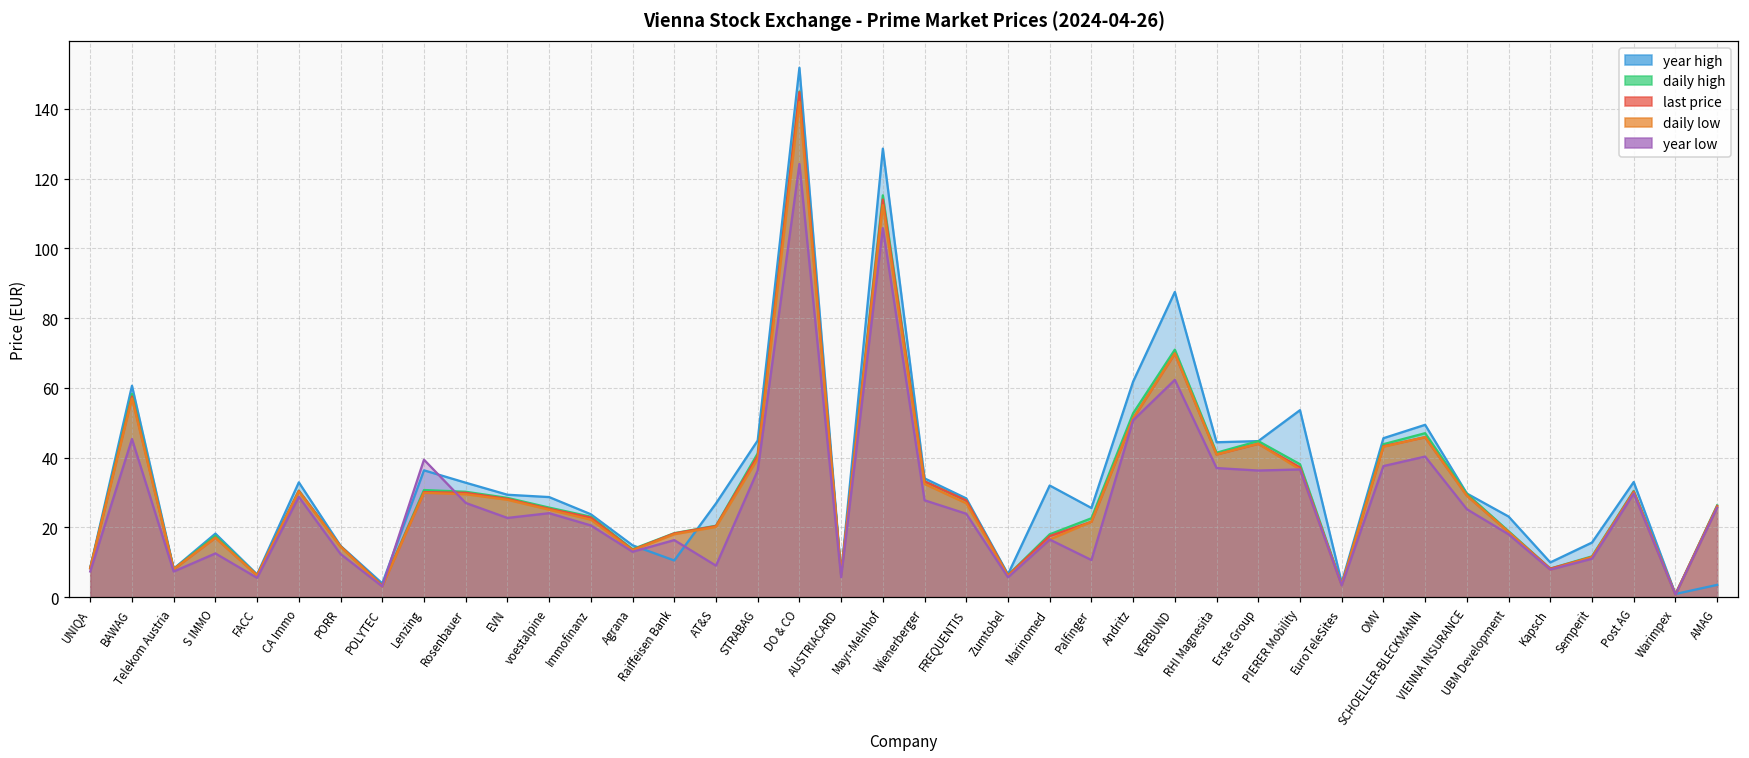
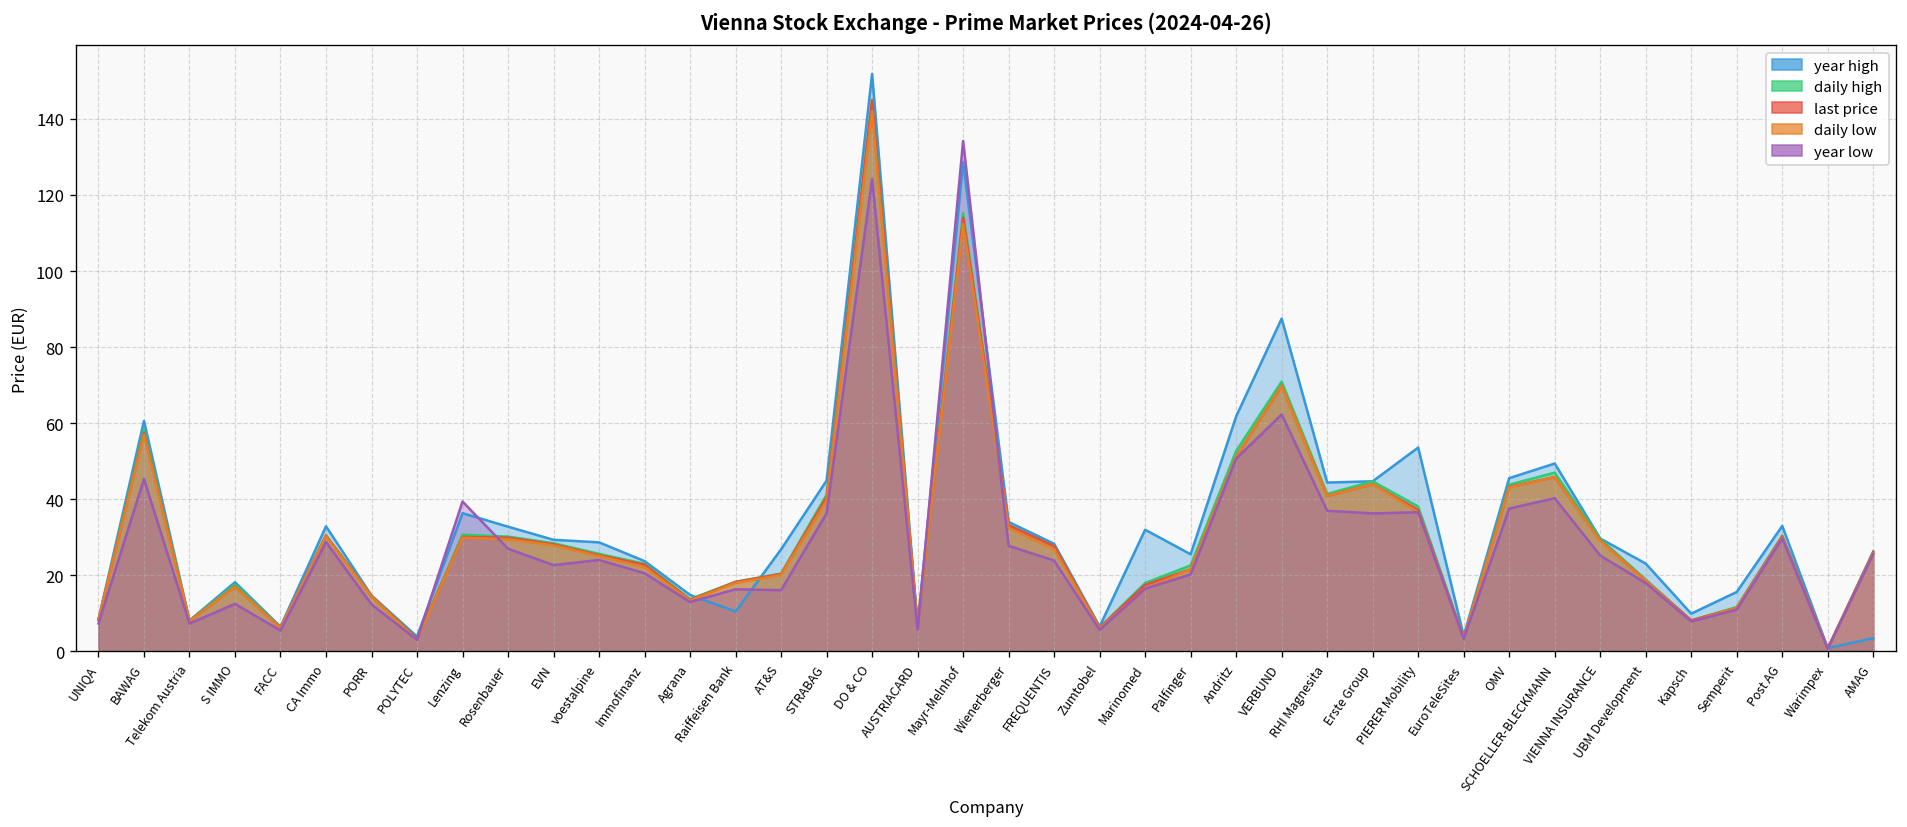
  {
    "year high": {
      "BAWAG": 61,
      "CA Immo": 33,
      "Lenzing": 36,
      "Rosenbauer": 33,
      "EVN": 29,
      "voestalpine": 29,
      "Agrana": 15,
      "Raiffeisen Bank": 11,
      "AT&S": 27,
      "STRABAG": 45,
      "DO & CO": 152,
      "Mayr-Melnhof": 129,
      "Wienerberger": 34,
      "Marinomed": 32,
      "Palfinger": 26,
      "Andritz": 62,
      "VERBUND": 88,
      "RHI Magnesita": 44,
      "PIERER Mobility": 54,
      "OMV": 46,
      "SCHOELLER-BLECKMANN": 49,
      "UBM Development": 23,
      "Kapsch": 10,
      "Semperit": 16,
      "Post AG": 33,
      "AMAG": 4
    },
    "daily high": {
      "Mayr-Melnhof": 115,
      "Palfinger": 23,
      "Andritz": 53,
      "VERBUND": 71,
      "PIERER Mobility": 38,
      "SCHOELLER-BLECKMANN": 47
    },
    "year low": {
      "UNIQA": 7,
      "BAWAG": 45,
      "S IMMO": 13,
      "CA Immo": 29,
      "PORR": 12,
      "Lenzing": 39,
      "Rosenbauer": 27,
      "EVN": 23,
      "voestalpine": 24,
      "Immofinanz": 21,
      "Raiffeisen Bank": 16,
-     "AT&S": 9,
+     "AT&S": 16,
      "STRABAG": 36,
      "DO & CO": 124,
-     "Mayr-Melnhof": 106,
+     "Mayr-Melnhof": 134,
      "Wienerberger": 28,
      "FREQUENTIS": 24,
-     "Palfinger": 11,
+     "Palfinger": 20,
      "VERBUND": 62,
      "RHI Magnesita": 37,
      "Erste Group": 36,
      "OMV": 38,
      "SCHOELLER-BLECKMANN": 40,
      "VIENNA INSURANCE": 25
    }
  }
